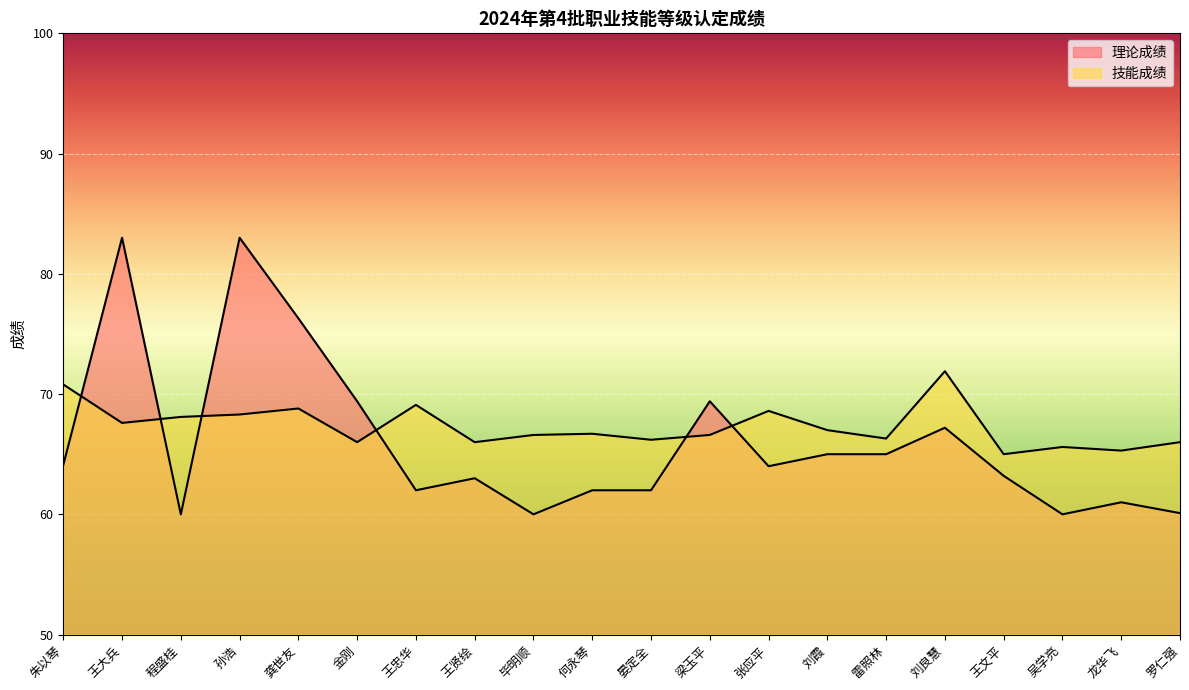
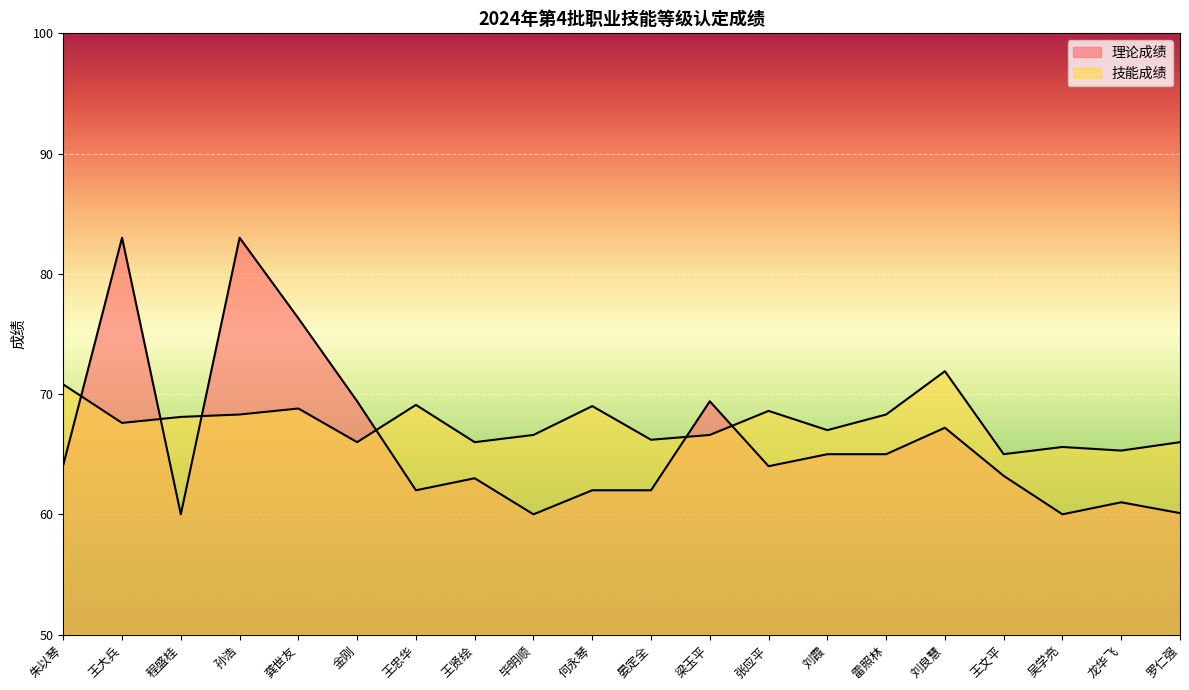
  {
    "理论成绩": {
      "朱以琴": 64.1,
      "王大兵": 83.0,
      "程盛桂": 60.0,
      "孙浩": 83.0,
      "龚世友": 76.3,
      "金刚": 69.4,
      "王忠华": 62.0,
      "王贤绘": 63.0,
      "毕明顺": 60.0,
      "何永琴": 62.0,
      "晏定全": 62.0,
      "梁玉平": 69.4,
      "张应平": 64.0,
      "刘霞": 65.0,
      "雷照林": 65.0,
      "刘良慧": 67.2,
      "王文平": 63.2,
      "吴学亮": 60.0,
      "龙华飞": 61.0,
      "罗仁强": 60.1
    },
    "技能成绩": {
      "朱以琴": 70.8,
      "王大兵": 67.6,
      "程盛桂": 68.1,
      "孙浩": 68.3,
      "龚世友": 68.8,
      "金刚": 66.0,
      "王忠华": 69.1,
      "王贤绘": 66.0,
      "毕明顺": 66.6,
-     "何永琴": 66.7,
+     "何永琴": 69.0,
      "晏定全": 66.2,
      "梁玉平": 66.6,
      "张应平": 68.6,
      "刘霞": 67.0,
-     "雷照林": 66.3,
+     "雷照林": 68.3,
      "刘良慧": 71.9,
      "王文平": 65.0,
      "吴学亮": 65.6,
      "龙华飞": 65.3,
      "罗仁强": 66.0
    }
  }
